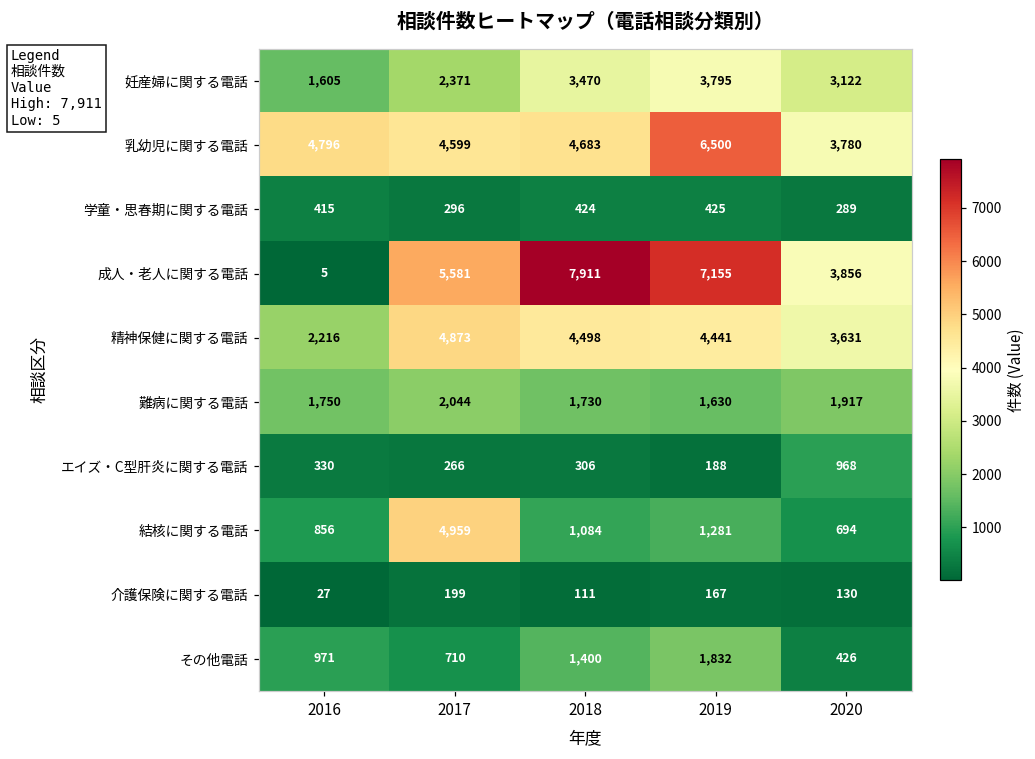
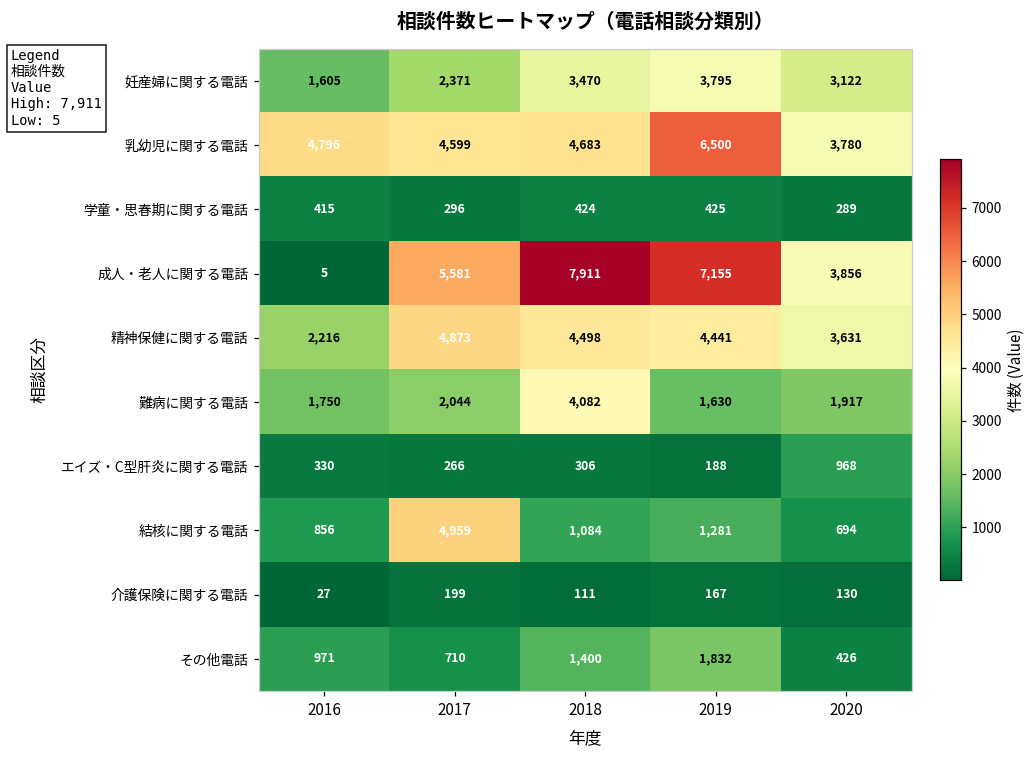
  {
    "妊産婦に関する電話": {
      "2016": "1,605",
      "2017": "2,371",
      "2018": "3,470",
      "2019": "3,795",
      "2020": "3,122"
    },
    "乳幼児に関する電話": {
      "2016": "4,796",
      "2017": "4,599",
      "2018": "4,683",
      "2019": "6,500",
      "2020": "3,780"
    },
    "学童・思春期に関する電話": {
      "2016": "415",
      "2017": "296",
      "2018": "424",
      "2019": "425",
      "2020": "289"
    },
    "成人・老人に関する電話": {
      "2016": "5",
      "2017": "5,581",
      "2018": "7,911",
      "2019": "7,155",
      "2020": "3,856"
    },
    "精神保健に関する電話": {
      "2016": "2,216",
      "2017": "4,873",
      "2018": "4,498",
      "2019": "4,441",
      "2020": "3,631"
    },
    "難病に関する電話": {
      "2016": "1,750",
      "2017": "2,044",
-     "2018": "1,730",
+     "2018": "4,082",
      "2019": "1,630",
      "2020": "1,917"
    },
    "エイズ・C型肝炎に関する電話": {
      "2016": "330",
      "2017": "266",
      "2018": "306",
      "2019": "188",
      "2020": "968"
    },
    "結核に関する電話": {
      "2016": "856",
      "2017": "4,959",
      "2018": "1,084",
      "2019": "1,281",
      "2020": "694"
    },
    "介護保険に関する電話": {
      "2016": "27",
      "2017": "199",
      "2018": "111",
      "2019": "167",
      "2020": "130"
    },
    "その他電話": {
      "2016": "971",
      "2017": "710",
      "2018": "1,400",
      "2019": "1,832",
      "2020": "426"
    }
  }
